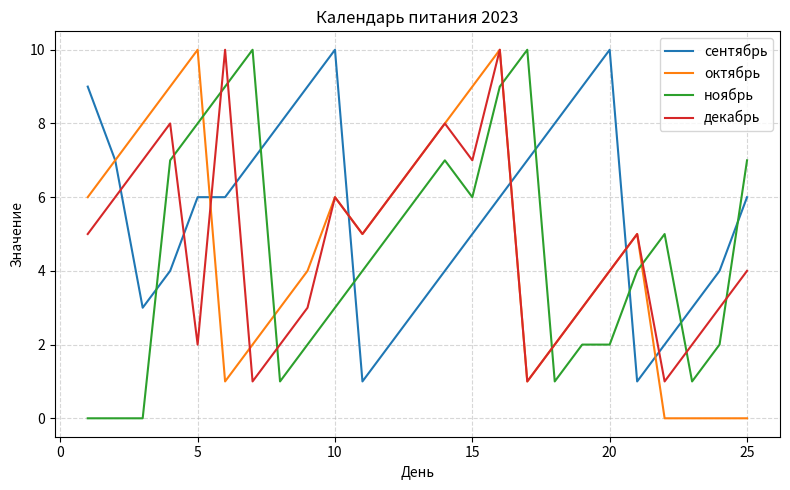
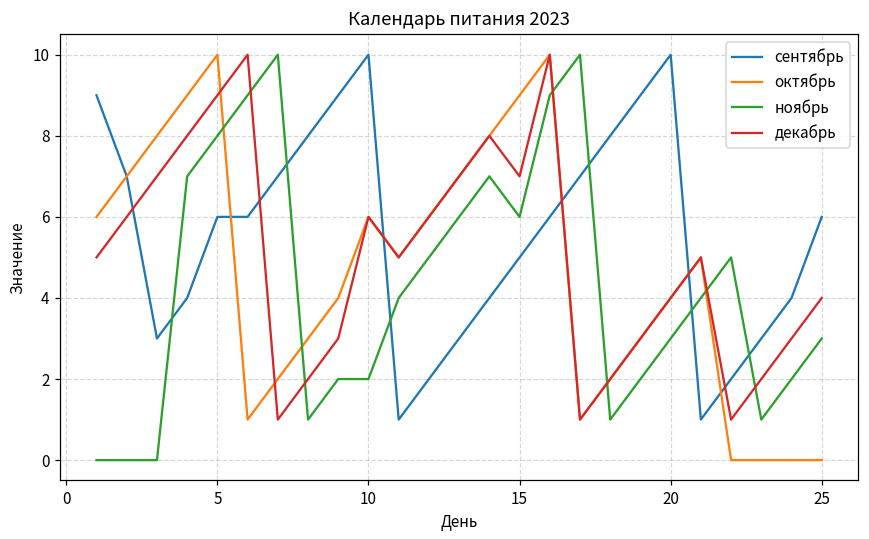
  {
    "сентябрь": {
      "5": 6,
      "10": 10,
      "15": 5,
      "20": 10,
      "25": 6
    },
    "октябрь": {
      "5": 10,
      "15": 9,
      "25": 0
    },
    "ноябрь": {
      "5": 8,
-     "10": 3,
+     "10": 2,
      "15": 6,
-     "20": 2,
-     "25": 7
+     "20": 3,
+     "25": 3
    },
    "декабрь": {
-     "5": 2,
+     "5": 9,
      "15": 7,
      "25": 4
    }
  }
